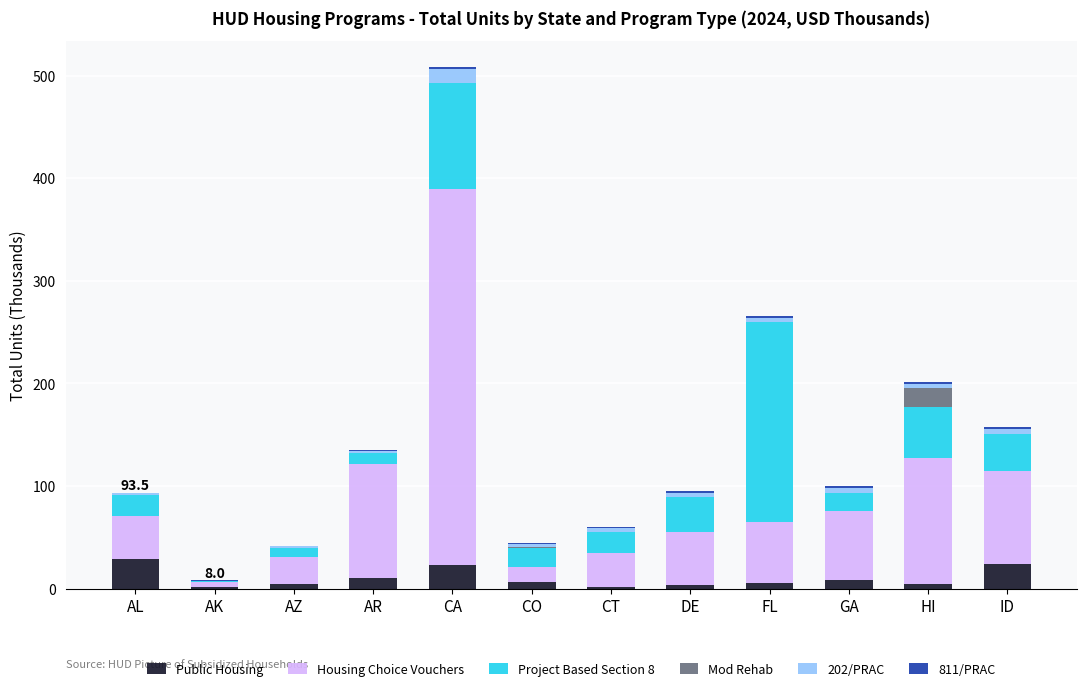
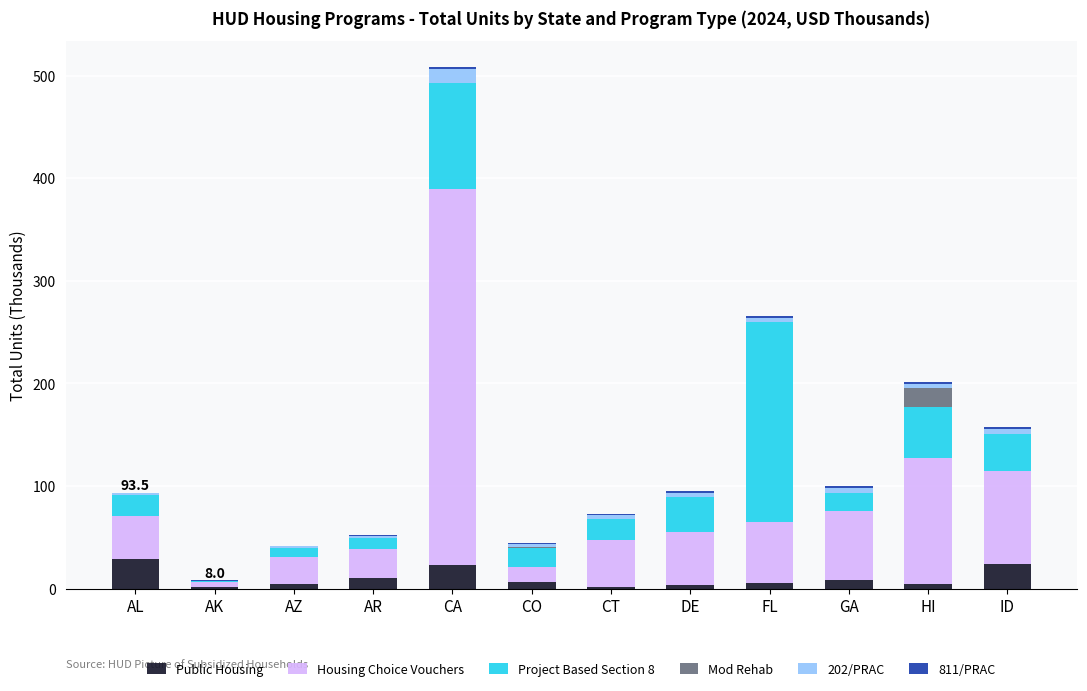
  {
    "Public Housing": {
      "AL": 29,
      "AZ": 4,
      "AR": 10,
      "CA": 23,
      "CO": 6,
      "DE": 3,
      "FL": 5,
      "GA": 8,
      "HI": 4,
      "ID": 24
    },
    "Housing Choice Vouchers": {
      "AL": 41,
      "AK": 5,
      "AZ": 26,
-     "AR": 111,
+     "AR": 28,
      "CA": 367,
      "CO": 15,
-     "CT": 32,
+     "CT": 45,
      "DE": 52,
      "FL": 60,
      "GA": 68,
      "HI": 123,
      "ID": 90
    },
    "Project Based Section 8": {
      "AL": 21,
      "AZ": 9,
      "AR": 11,
      "CA": 103,
      "CO": 19,
      "CT": 21,
      "DE": 34,
      "FL": 194,
      "GA": 17,
      "HI": 50,
      "ID": 36
    },
    "Mod Rehab": {
      "AL": 0,
      "HI": 18
    },
    "202/PRAC": {
      "CA": 13,
      "CO": 3,
      "CT": 4,
      "DE": 4,
      "FL": 4,
      "GA": 4,
      "HI": 5,
      "ID": 5
    },
    "811/PRAC": {
      "CA": 3
    }
  }
